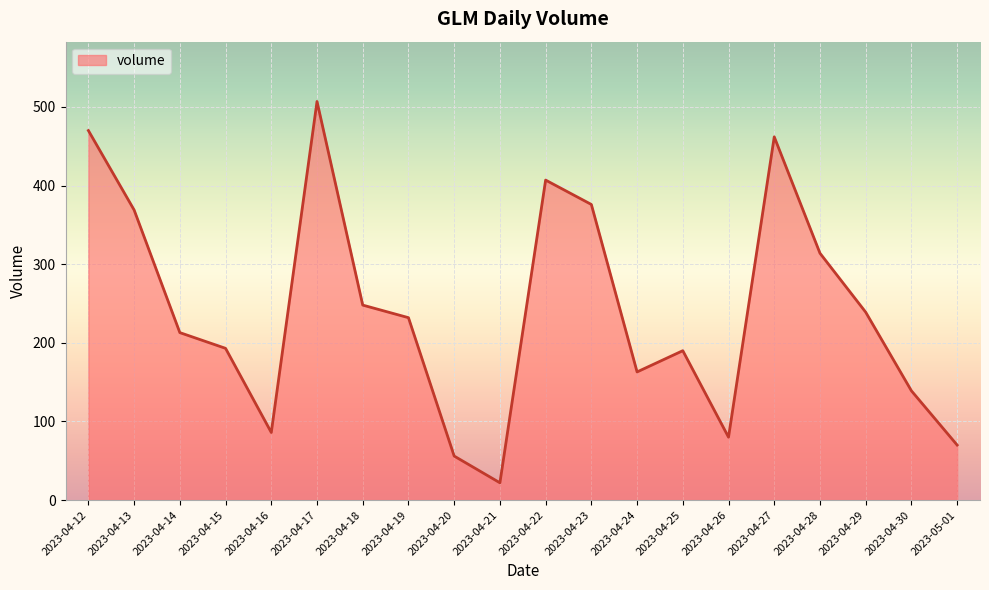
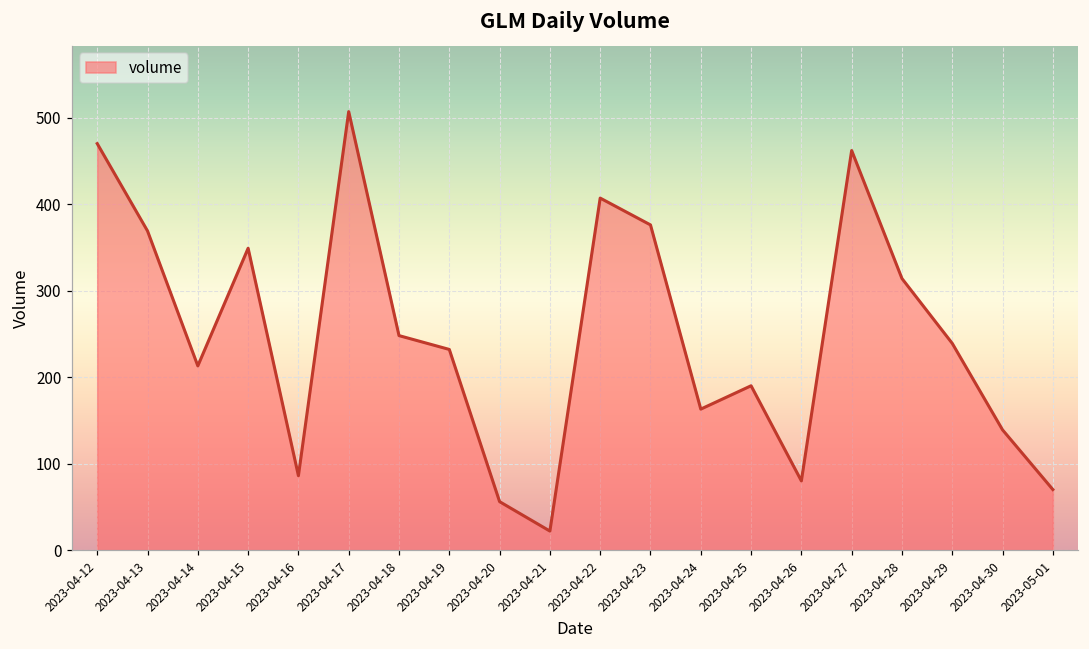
  {
    "2023-04-12": 470,
    "2023-04-13": 370,
    "2023-04-14": 210,
-   "2023-04-15": 190,
+   "2023-04-15": 350,
    "2023-04-16": 90,
    "2023-04-17": 510,
    "2023-04-18": 250,
    "2023-04-19": 230,
    "2023-04-20": 60,
    "2023-04-21": 20,
    "2023-04-22": 410,
    "2023-04-23": 380,
    "2023-04-24": 160,
    "2023-04-25": 190,
    "2023-04-26": 80,
    "2023-04-27": 460,
    "2023-04-28": 310,
    "2023-04-29": 240,
    "2023-04-30": 140,
    "2023-05-01": 70
  }
